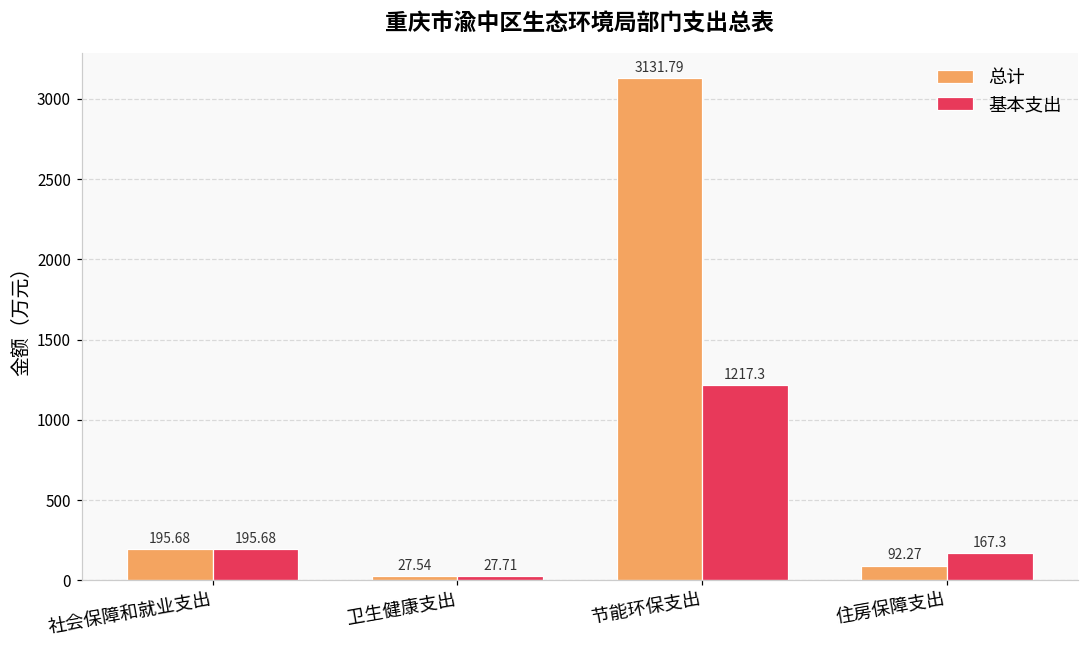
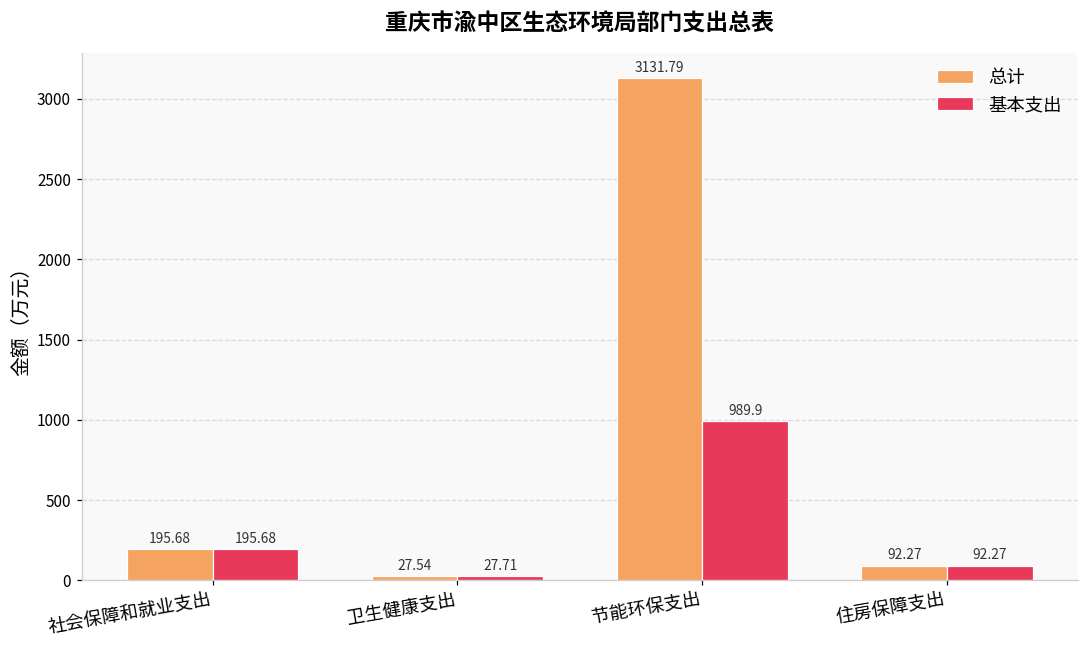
  {
    "总计": {
      "社会保障和就业支出": 195.68,
      "卫生健康支出": 27.54,
      "节能环保支出": 3131.79,
      "住房保障支出": 92.27
    },
    "基本支出": {
      "社会保障和就业支出": 195.68,
      "卫生健康支出": 27.71,
-     "节能环保支出": 1217.3,
-     "住房保障支出": 167.3
+     "节能环保支出": 989.9,
+     "住房保障支出": 92.27
    }
  }
